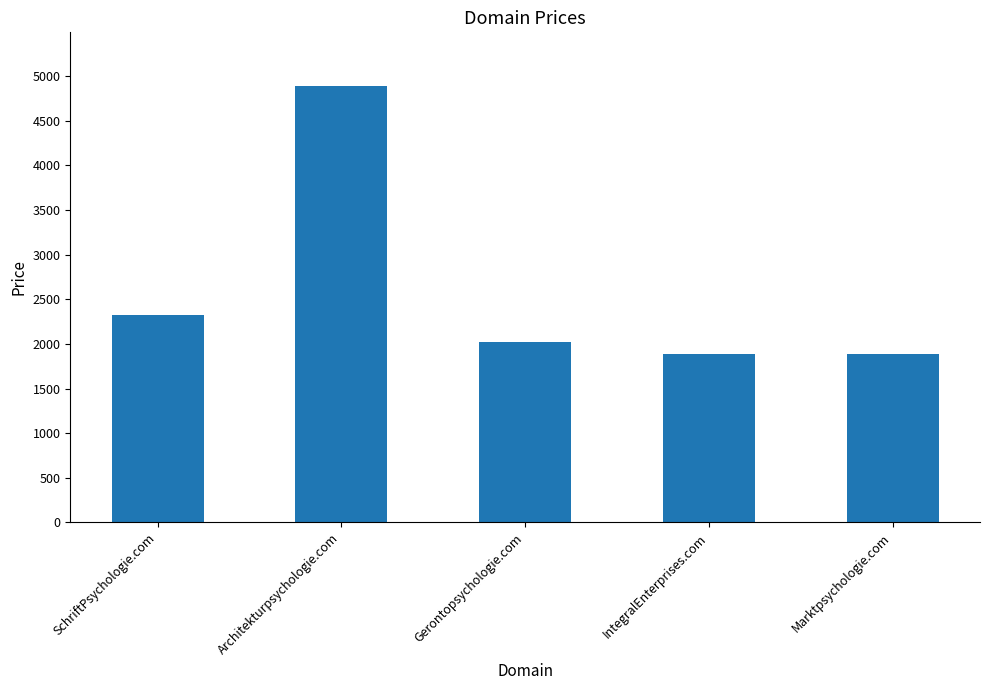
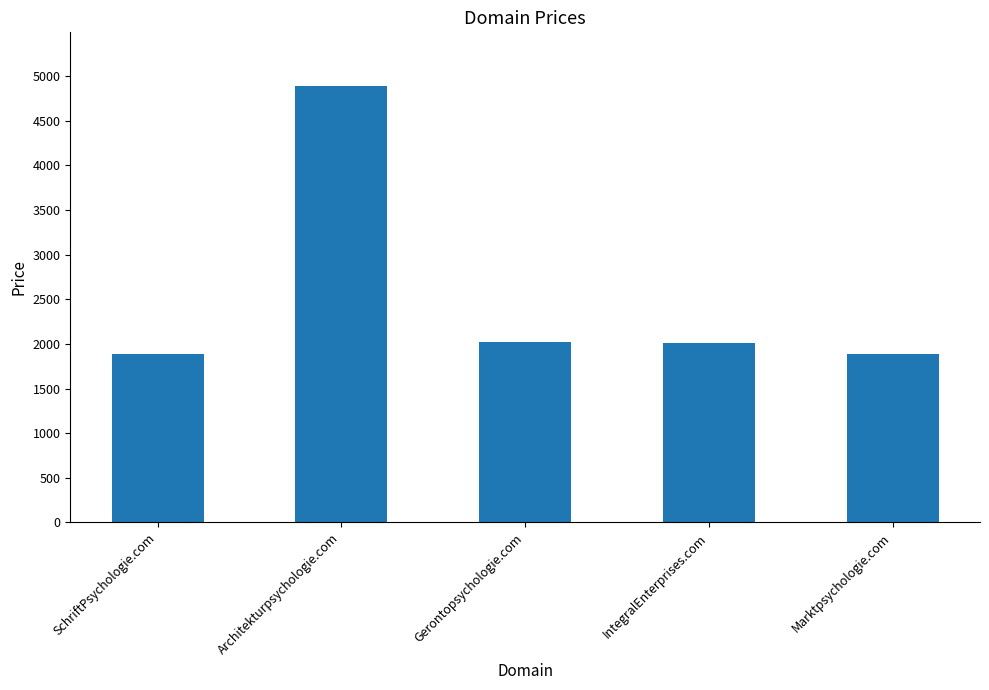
  {
-   "SchriftPsychologie.com": 2300,
+   "SchriftPsychologie.com": 1900,
    "Architekturpsychologie.com": 4900,
    "Gerontopsychologie.com": 2000,
-   "IntegralEnterprises.com": 1900,
+   "IntegralEnterprises.com": 2000,
    "Marktpsychologie.com": 1900
  }
